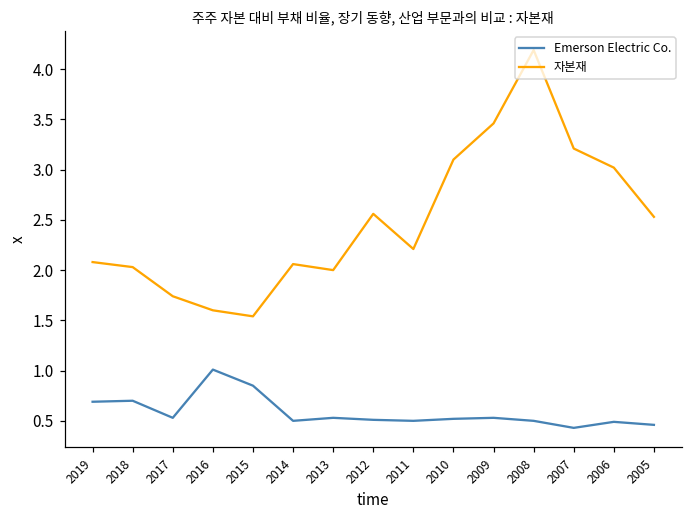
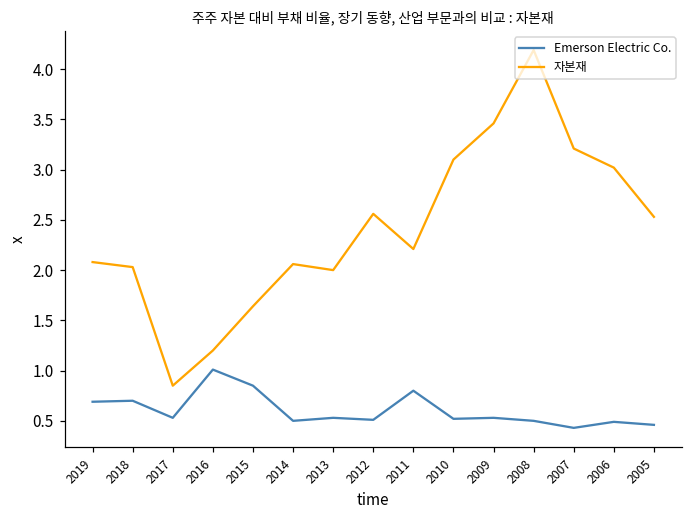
  {
    "Emerson Electric Co.": {
      "2019": 0.7,
      "2018": 0.7,
      "2017": 0.5,
      "2016": 1.0,
      "2015": 0.9,
      "2014": 0.5,
      "2013": 0.5,
      "2012": 0.5,
-     "2011": 0.5,
+     "2011": 0.8,
      "2010": 0.5,
      "2009": 0.5,
      "2008": 0.5,
      "2007": 0.4,
      "2006": 0.5,
      "2005": 0.5
    },
    "자본재": {
      "2019": 2.1,
      "2018": 2.0,
-     "2017": 1.7,
-     "2016": 1.6,
-     "2015": 1.5,
+     "2017": 0.9,
+     "2016": 1.2,
+     "2015": 1.6,
      "2014": 2.1,
      "2013": 2.0,
      "2012": 2.6,
      "2011": 2.2,
      "2010": 3.1,
      "2009": 3.5,
      "2007": 3.2,
      "2006": 3.0,
      "2005": 2.5
    }
  }
